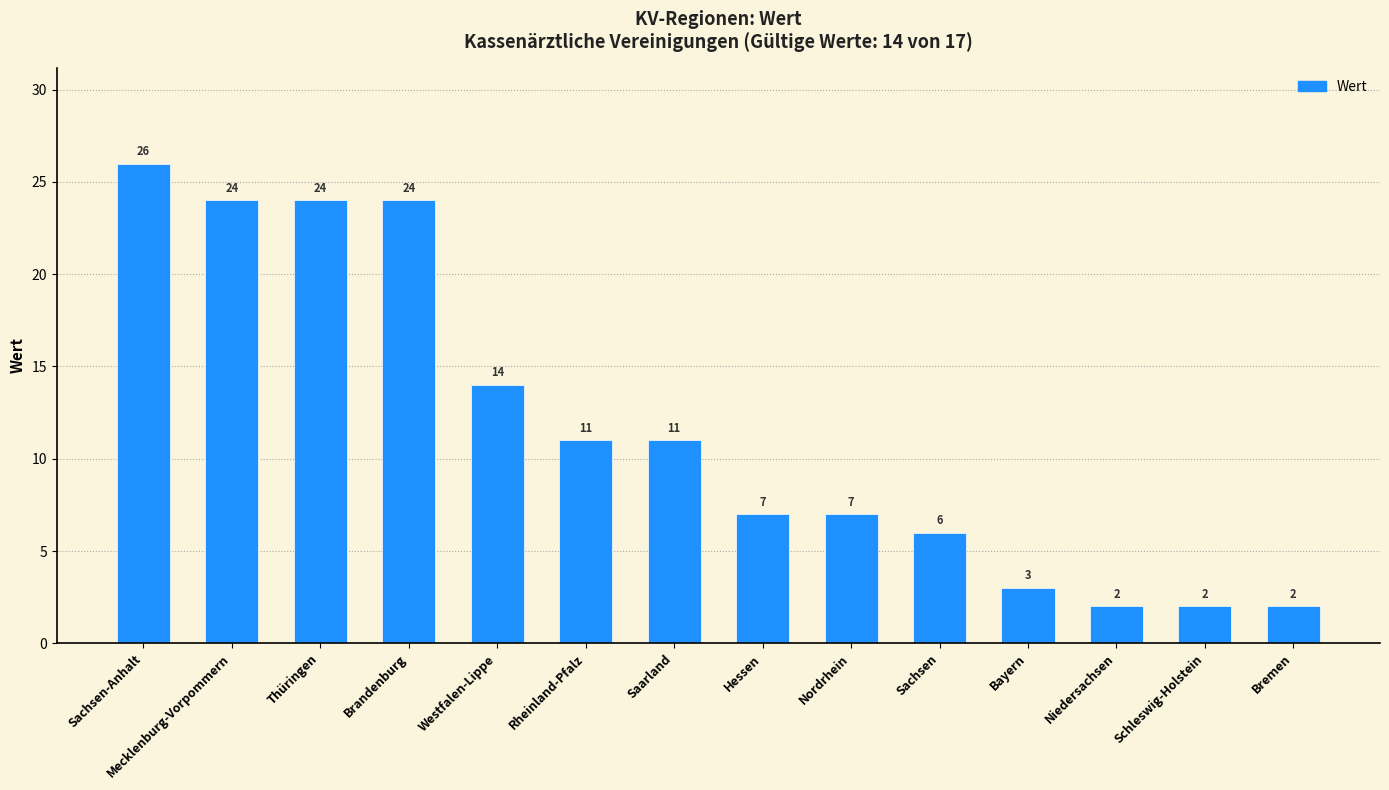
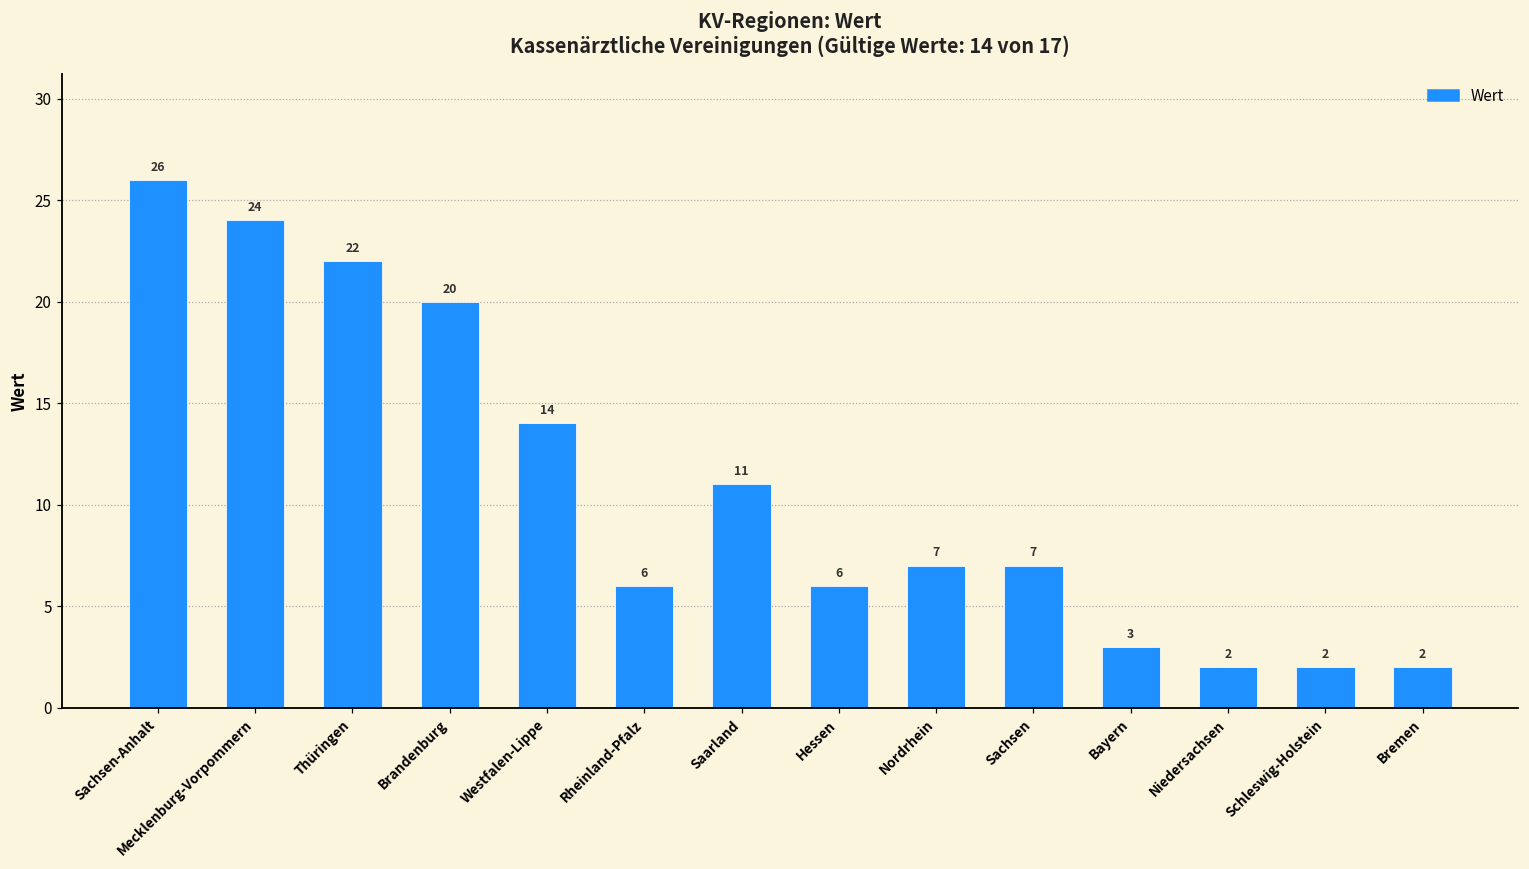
  {
    "Sachsen-Anhalt": 26,
    "Mecklenburg-Vorpommern": 24,
-   "Thüringen": 24,
-   "Brandenburg": 24,
+   "Thüringen": 22,
+   "Brandenburg": 20,
    "Westfalen-Lippe": 14,
-   "Rheinland-Pfalz": 11,
+   "Rheinland-Pfalz": 6,
    "Saarland": 11,
-   "Hessen": 7,
+   "Hessen": 6,
    "Nordrhein": 7,
-   "Sachsen": 6,
+   "Sachsen": 7,
    "Bayern": 3,
    "Niedersachsen": 2,
    "Schleswig-Holstein": 2,
    "Bremen": 2
  }
